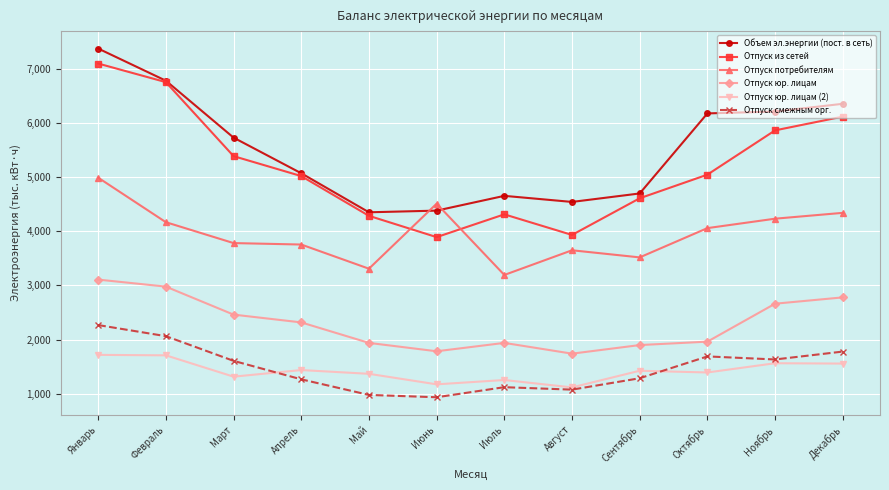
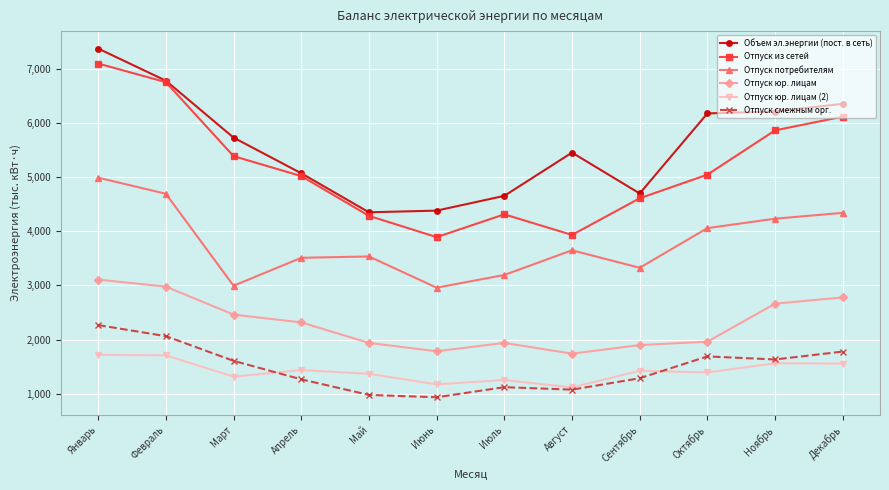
  {
    "Объем эл.энергии (пост. в сеть)": {
      "Январь": "7,400",
      "Март": "5,700",
      "Апрель": "5,100",
      "Май": "4,400",
      "Июнь": "4,400",
      "Июль": "4,700",
-     "Август": "4,500",
+     "Август": "5,500",
      "Сентябрь": "4,700",
      "Октябрь": "6,200"
    },
    "Отпуск потребителям": {
      "Январь": "5,000",
-     "Февраль": "4,200",
-     "Март": "3,800",
-     "Апрель": "3,800",
-     "Май": "3,300",
-     "Июнь": "4,500",
+     "Февраль": "4,700",
+     "Март": "3,000",
+     "Апрель": "3,500",
+     "Май": "3,500",
+     "Июнь": "3,000",
      "Июль": "3,200",
      "Август": "3,600",
-     "Сентябрь": "3,500",
+     "Сентябрь": "3,300",
      "Октябрь": "4,100",
      "Ноябрь": "4,200",
      "Декабрь": "4,300"
    }
  }
